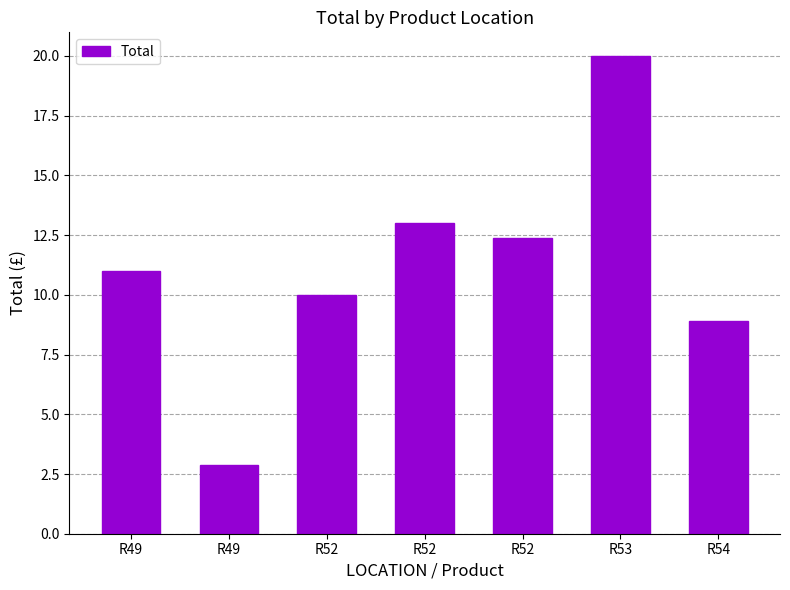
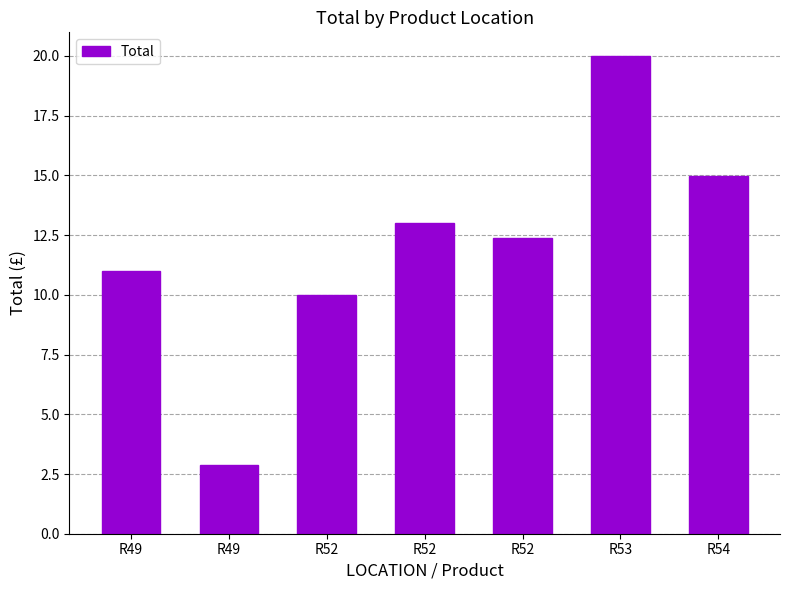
  {
    "R53": 20.0,
-   "R54": 8.9
+   "R54": 15.0
  }
